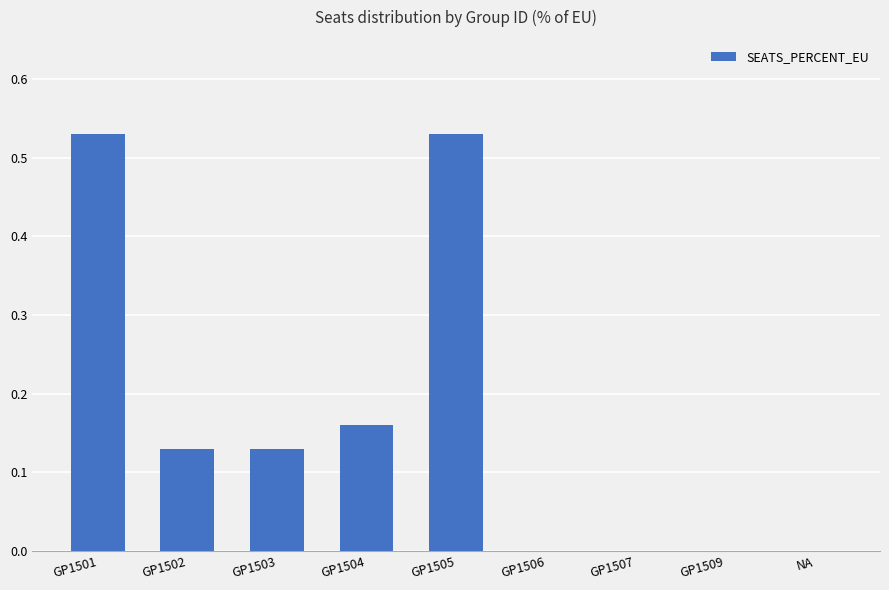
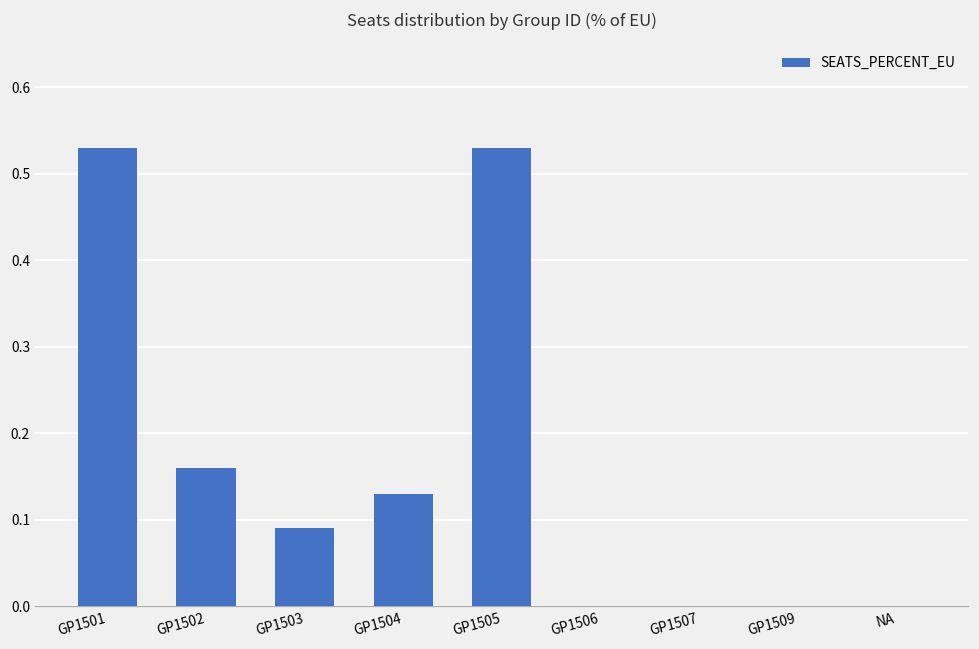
  {
    "GP1501": 0.53,
-   "GP1502": 0.13,
-   "GP1503": 0.13,
-   "GP1504": 0.16,
+   "GP1502": 0.16,
+   "GP1503": 0.09,
+   "GP1504": 0.13,
    "GP1505": 0.53,
    "GP1506": 0.00,
    "GP1507": 0.00,
    "GP1509": 0.00,
    "NA": 0.00
  }
